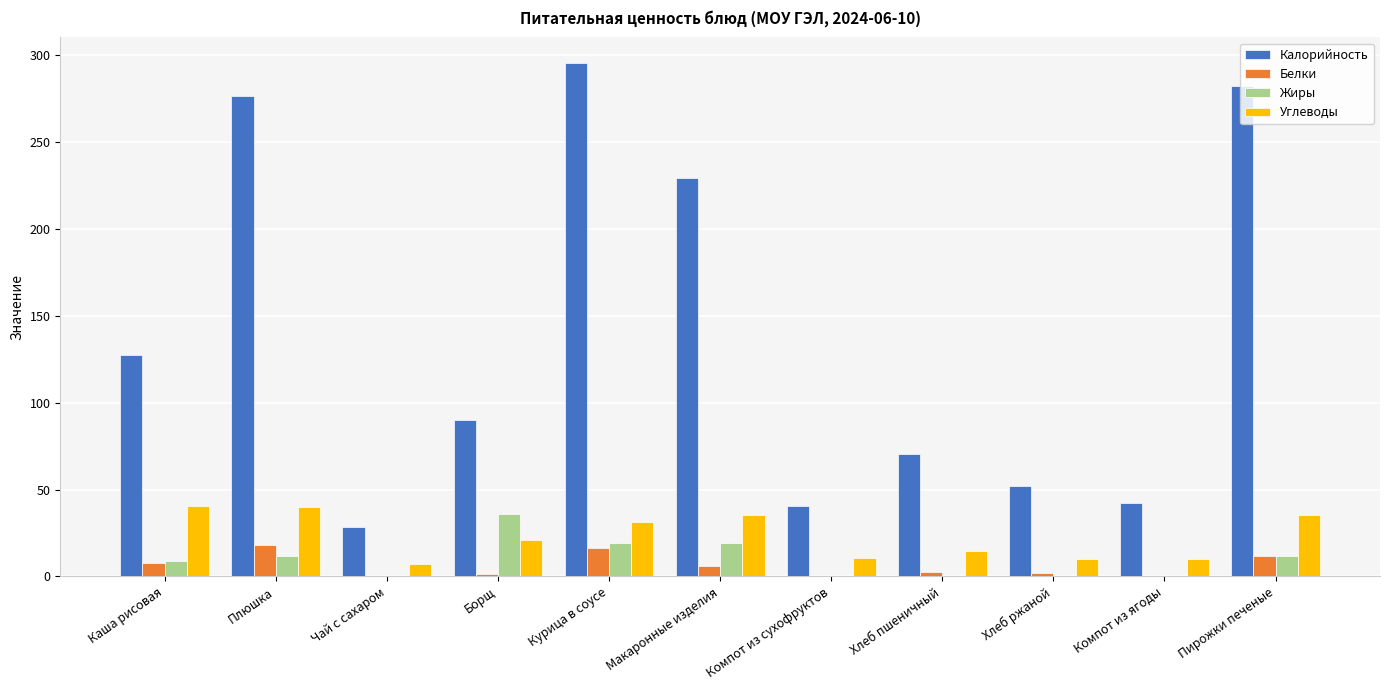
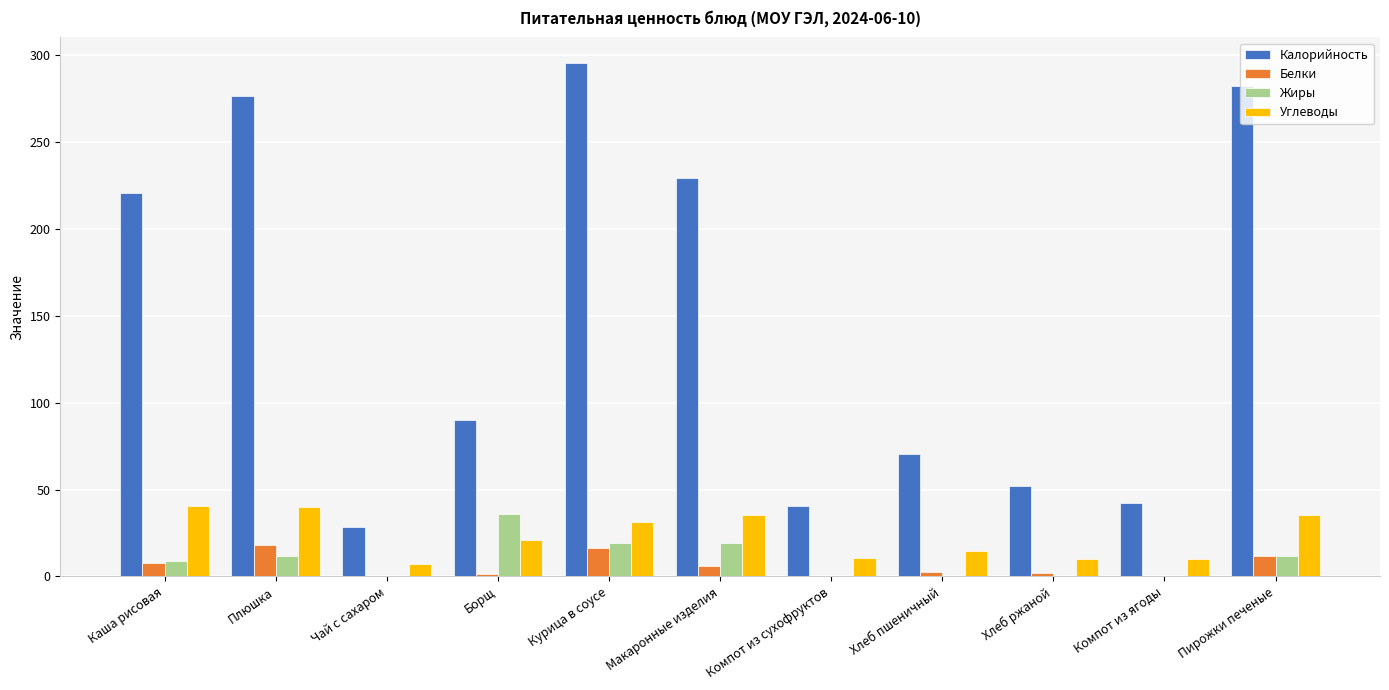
  {
    "Калорийность": {
-     "Каша рисовая": 127,
+     "Каша рисовая": 221,
      "Плюшка": 277,
      "Чай с сахаром": 28,
      "Борщ": 90,
      "Курица в соусе": 295,
      "Макаронные изделия": 229,
      "Компот из сухофруктов": 40,
      "Хлеб пшеничный": 71,
      "Хлеб ржаной": 52,
      "Компот из ягоды": 42
    },
    "Белки": {
      "Каша рисовая": 8,
      "Плюшка": 18,
      "Борщ": 2,
      "Курица в соусе": 16,
      "Макаронные изделия": 6,
      "Хлеб пшеничный": 2,
      "Хлеб ржаной": 2,
      "Пирожки печеные": 12
    },
    "Жиры": {
      "Каша рисовая": 9,
      "Плюшка": 12,
      "Чай с сахаром": 0,
      "Борщ": 36,
      "Курица в соусе": 19,
      "Макаронные изделия": 19,
      "Компот из сухофруктов": 0,
      "Пирожки печеные": 12
    },
    "Углеводы": {
      "Каша рисовая": 40,
      "Плюшка": 40,
      "Чай с сахаром": 7,
      "Борщ": 21,
      "Курица в соусе": 31,
      "Макаронные изделия": 36,
      "Компот из сухофруктов": 11,
      "Хлеб пшеничный": 15,
      "Хлеб ржаной": 10,
      "Компот из ягоды": 10,
      "Пирожки печеные": 35
    }
  }
